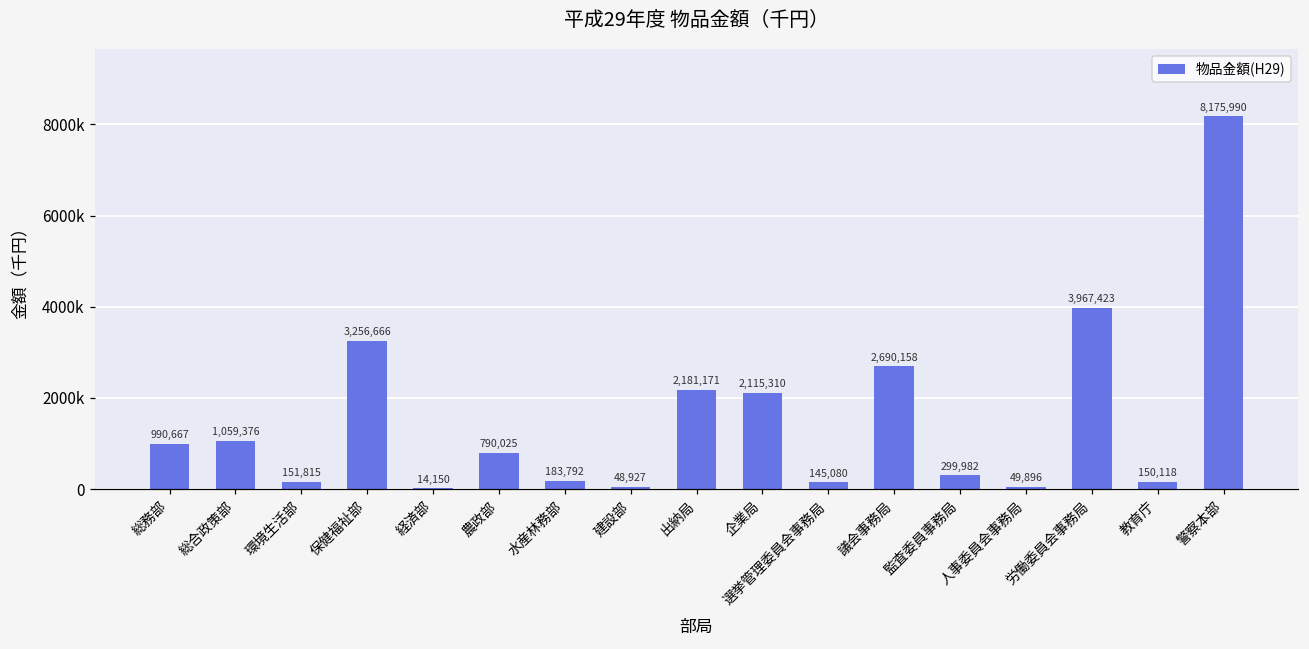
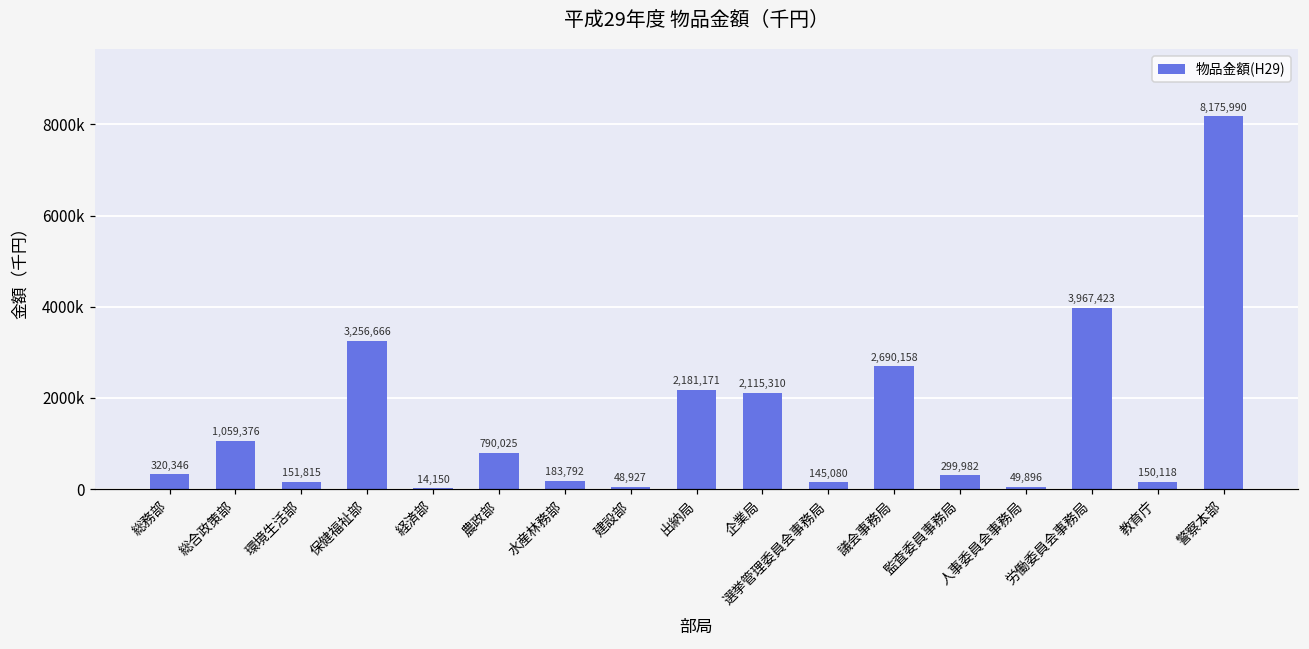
  {
-   "総務部": "990,667",
+   "総務部": "320,346",
    "総合政策部": "1,059,376",
    "環境生活部": "151,815",
    "保健福祉部": "3,256,666",
    "経済部": "14,150",
    "農政部": "790,025",
    "水産林務部": "183,792",
    "建設部": "48,927",
    "出納局": "2,181,171",
    "企業局": "2,115,310",
    "選挙管理委員会事務局": "145,080",
    "議会事務局": "2,690,158",
    "監査委員事務局": "299,982",
    "人事委員会事務局": "49,896",
    "労働委員会事務局": "3,967,423",
    "教育庁": "150,118",
    "警察本部": "8,175,990"
  }
